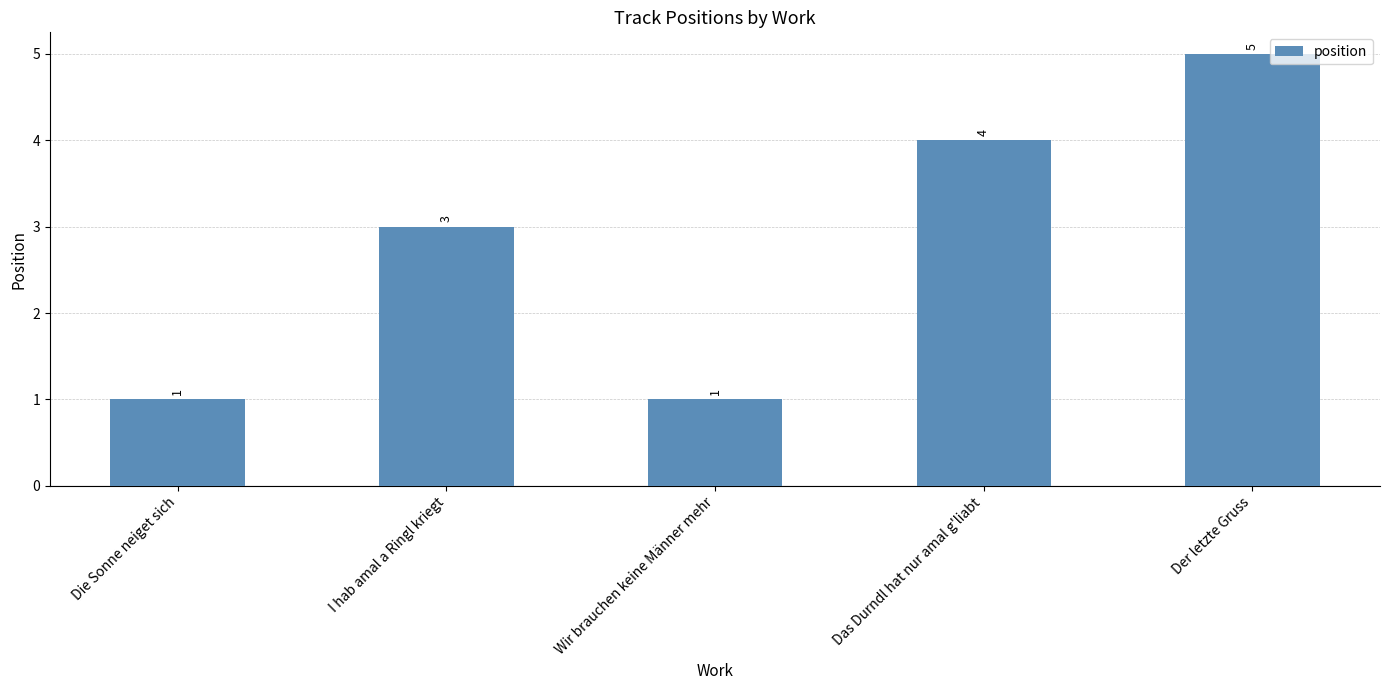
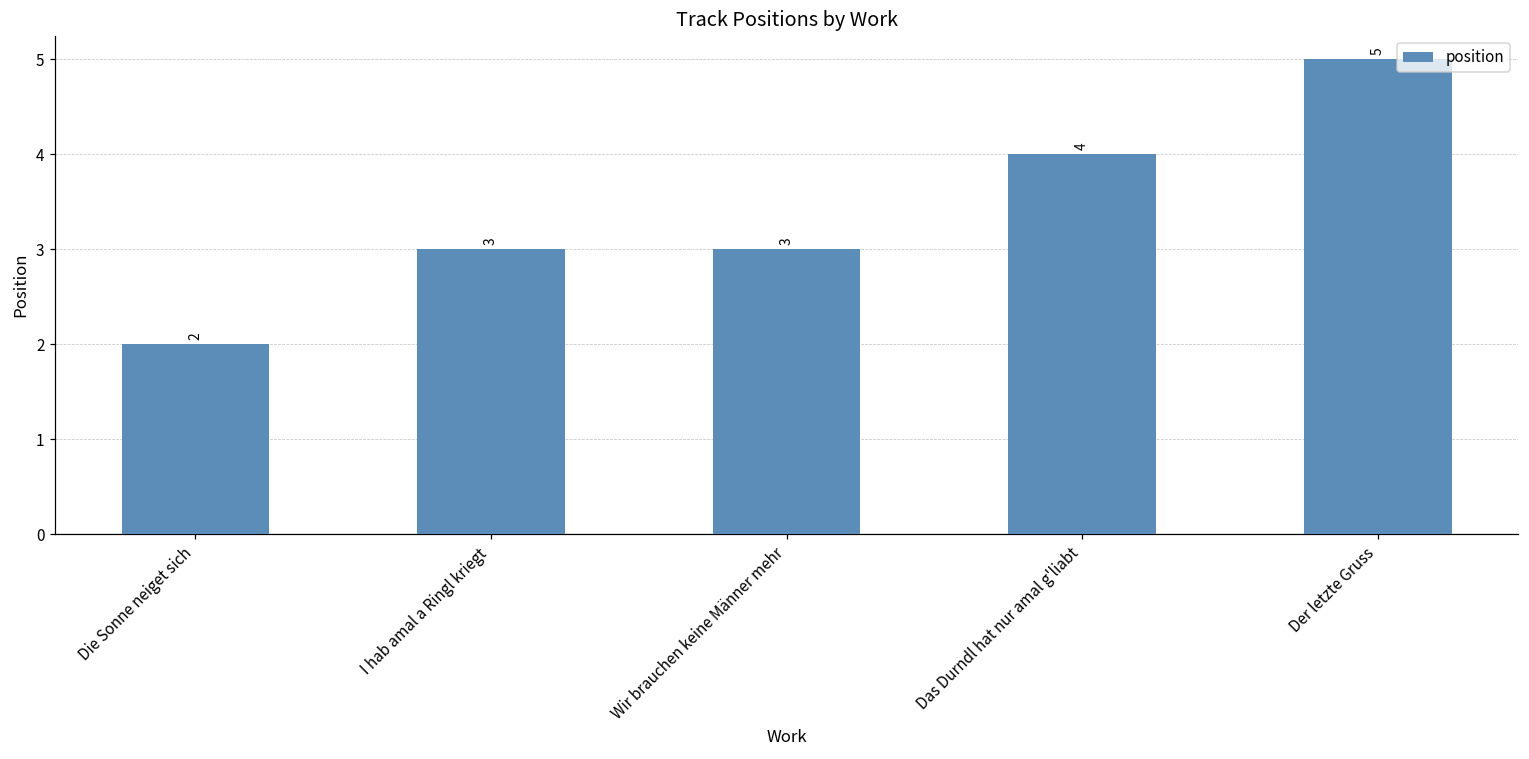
  {
-   "Die Sonne neiget sich": 1,
+   "Die Sonne neiget sich": 2,
    "I hab amal a Ringl kriegt": 3,
-   "Wir brauchen keine Männer mehr": 1,
+   "Wir brauchen keine Männer mehr": 3,
    "Das Durndl hat nur amal g'liabt": 4,
    "Der letzte Gruss": 5
  }
